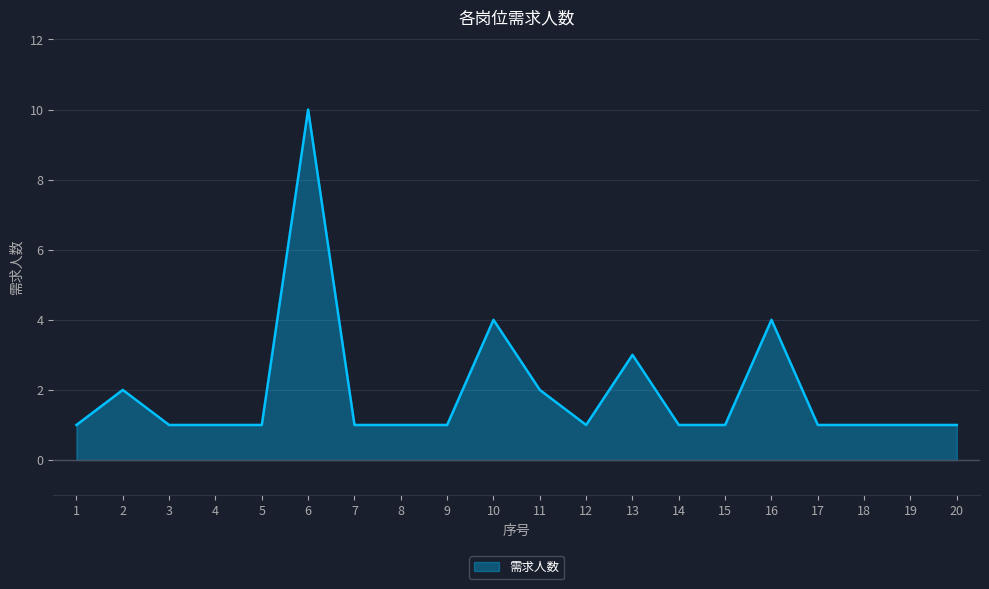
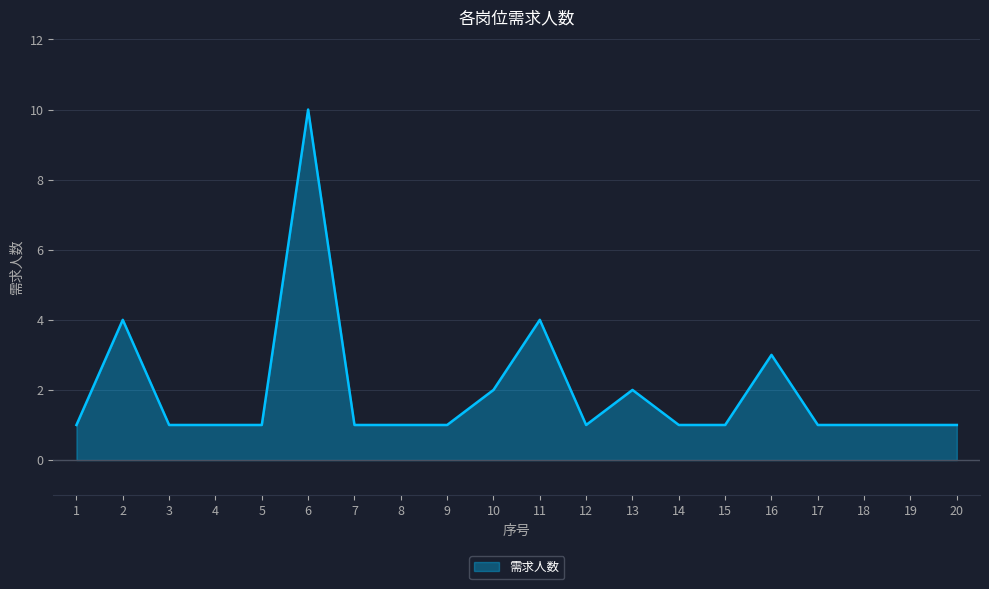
  {
    "1": 1,
-   "2": 2,
+   "2": 4,
    "3": 1,
    "4": 1,
    "5": 1,
    "6": 10,
    "7": 1,
    "8": 1,
    "9": 1,
-   "10": 4,
-   "11": 2,
+   "10": 2,
+   "11": 4,
    "12": 1,
-   "13": 3,
+   "13": 2,
    "14": 1,
    "15": 1,
-   "16": 4,
+   "16": 3,
    "17": 1,
    "18": 1,
    "19": 1,
    "20": 1
  }
